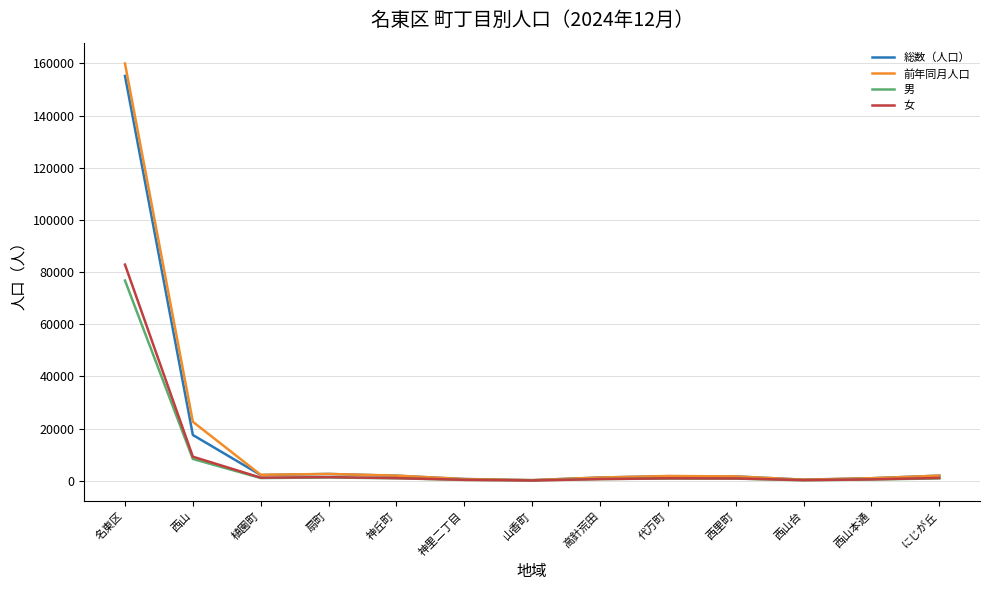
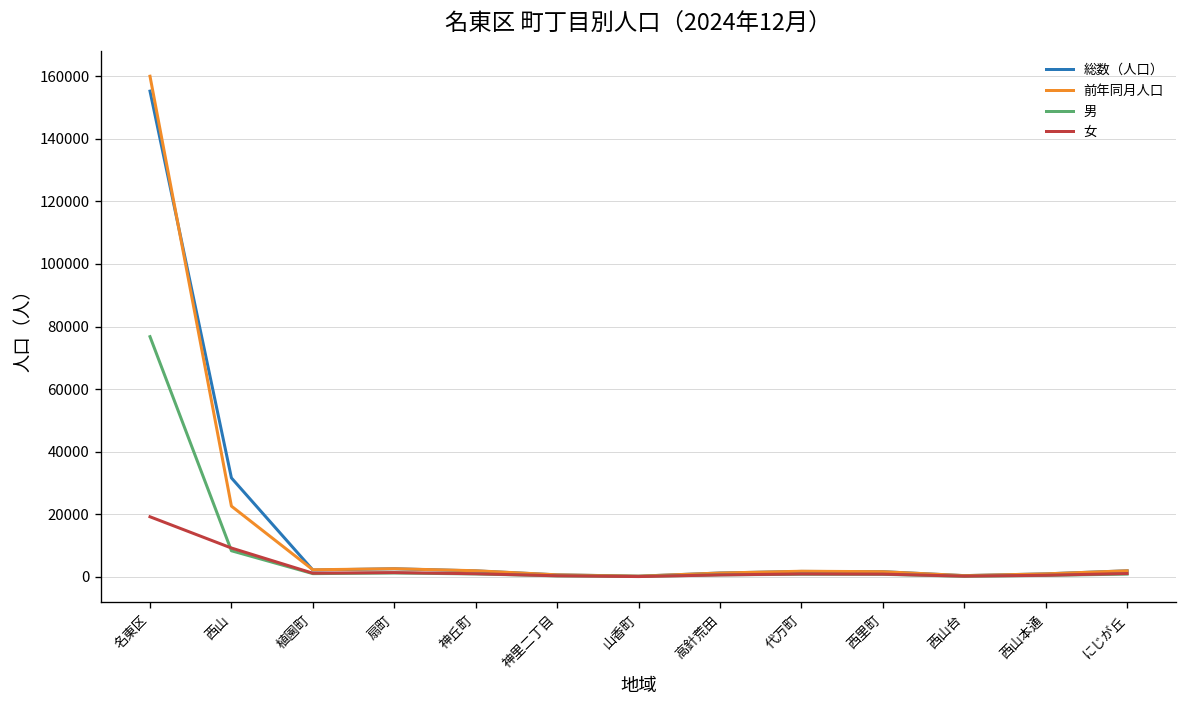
  {
    "総数（人口）": {
      "名東区": 155000,
-     "西山": 18000
+     "西山": 32000
    },
    "前年同月人口": {
      "名東区": 160000,
      "西山": 23000
    },
    "男": {
      "名東区": 77000
    },
    "女": {
-     "名東区": 83000
+     "名東区": 19000
    }
  }
